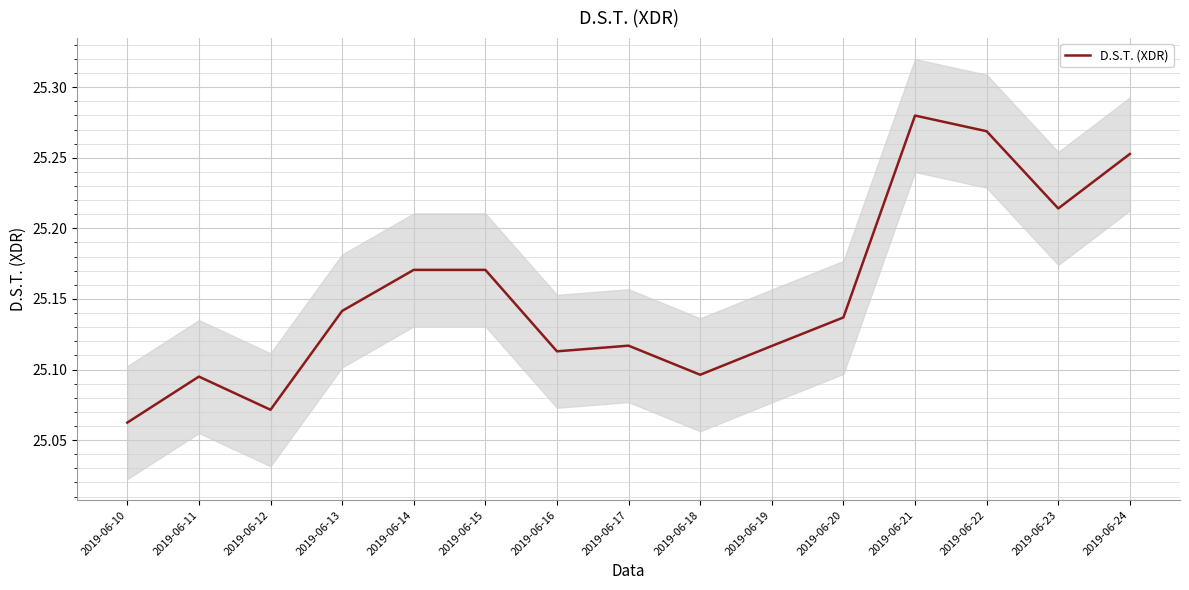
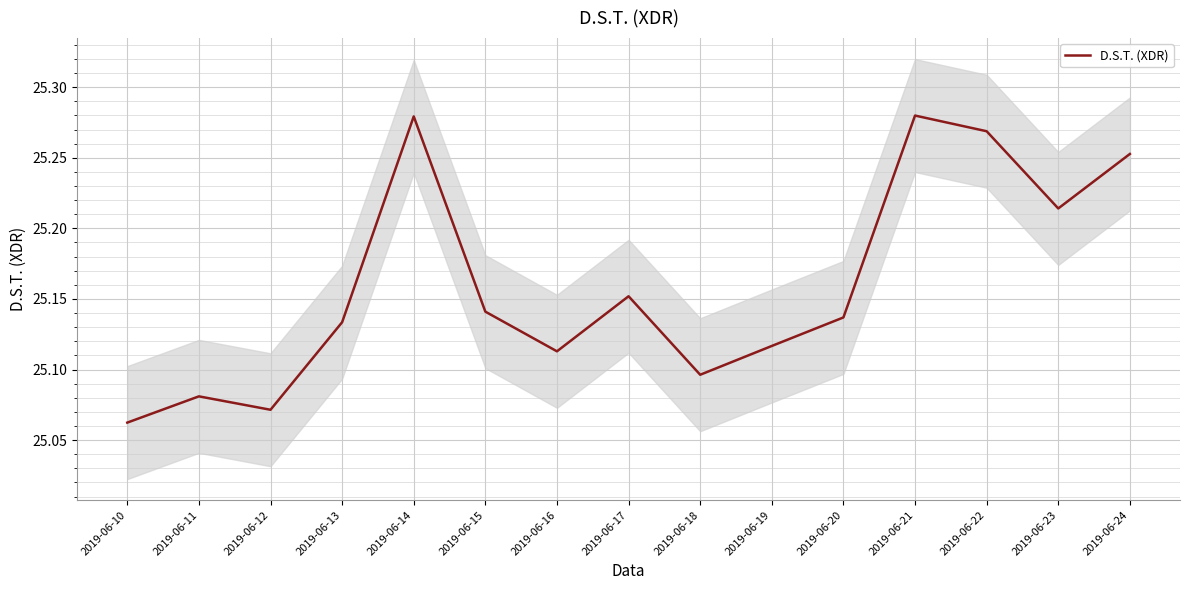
  {
    "D.S.T. (XDR)": {
      "2019-06-10": 25.062,
-     "2019-06-11": 25.095,
+     "2019-06-11": 25.081,
      "2019-06-12": 25.072,
-     "2019-06-13": 25.142,
-     "2019-06-14": 25.171,
-     "2019-06-15": 25.171,
+     "2019-06-13": 25.134,
+     "2019-06-14": 25.279,
+     "2019-06-15": 25.141,
      "2019-06-16": 25.113,
-     "2019-06-17": 25.117,
+     "2019-06-17": 25.152,
      "2019-06-18": 25.096,
      "2019-06-19": 25.117,
      "2019-06-20": 25.137,
      "2019-06-21": 25.280,
      "2019-06-22": 25.269,
      "2019-06-23": 25.214,
      "2019-06-24": 25.253
    }
  }
